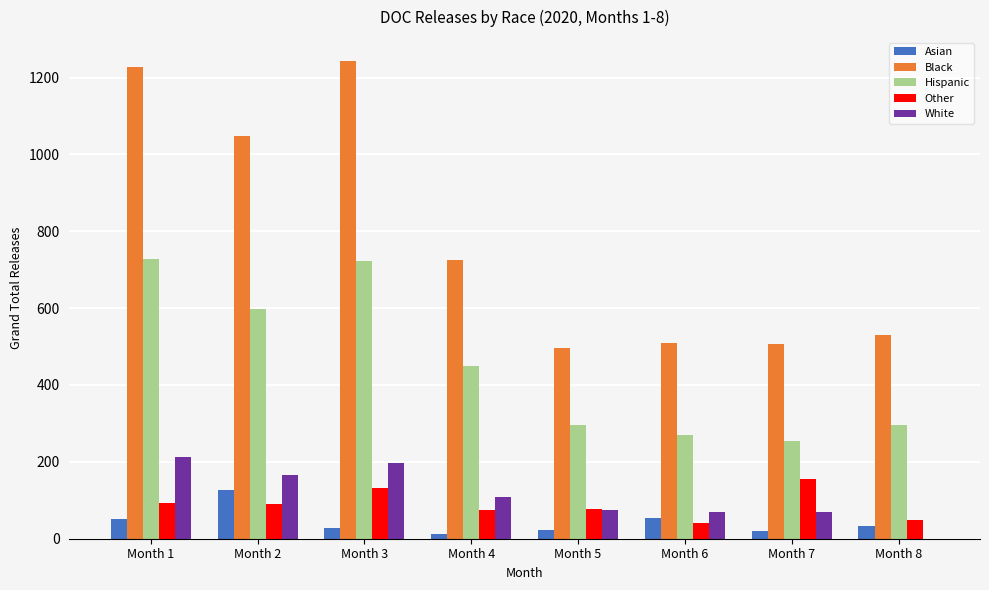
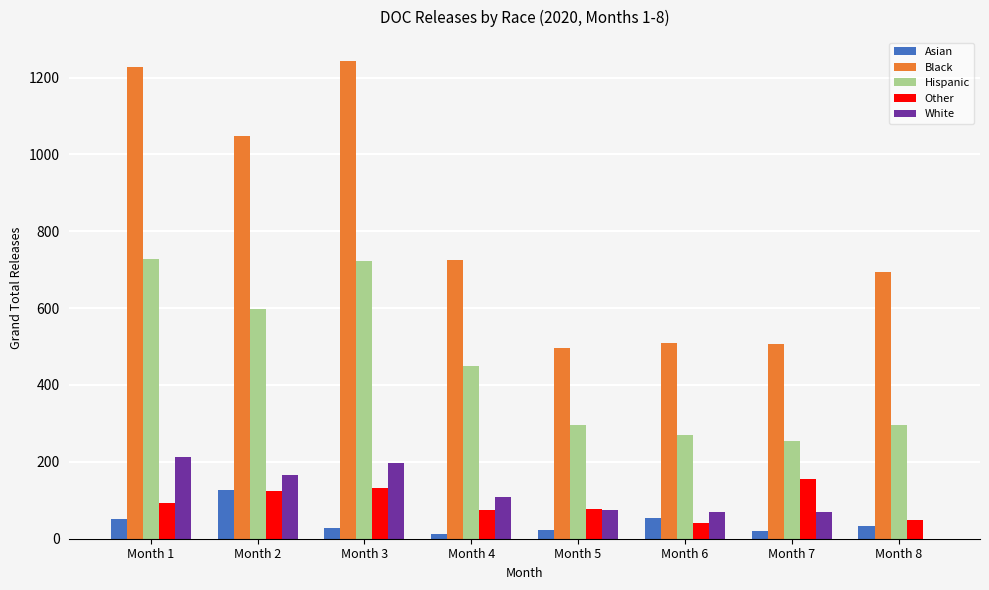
  {
    "Asian": {
      "Month 1": 50,
      "Month 2": 130,
      "Month 3": 30,
      "Month 4": 10,
      "Month 5": 20,
      "Month 6": 50,
      "Month 7": 20,
      "Month 8": 30
    },
    "Black": {
      "Month 1": 1230,
      "Month 2": 1050,
      "Month 3": 1240,
      "Month 4": 730,
      "Month 5": 500,
      "Month 6": 510,
      "Month 7": 510,
-     "Month 8": 530
+     "Month 8": 690
    },
    "Hispanic": {
      "Month 1": 730,
      "Month 2": 600,
      "Month 3": 720,
      "Month 4": 450,
      "Month 5": 300,
      "Month 6": 270,
      "Month 7": 260,
      "Month 8": 300
    },
    "Other": {
      "Month 1": 90,
-     "Month 2": 90,
+     "Month 2": 120,
      "Month 3": 130,
      "Month 4": 80,
      "Month 5": 80,
      "Month 6": 40,
      "Month 7": 160,
      "Month 8": 50
    },
    "White": {
      "Month 1": 210,
      "Month 2": 170,
      "Month 3": 200,
      "Month 4": 110,
      "Month 5": 80,
      "Month 6": 70,
      "Month 7": 70,
      "Month 8": 0
    }
  }
